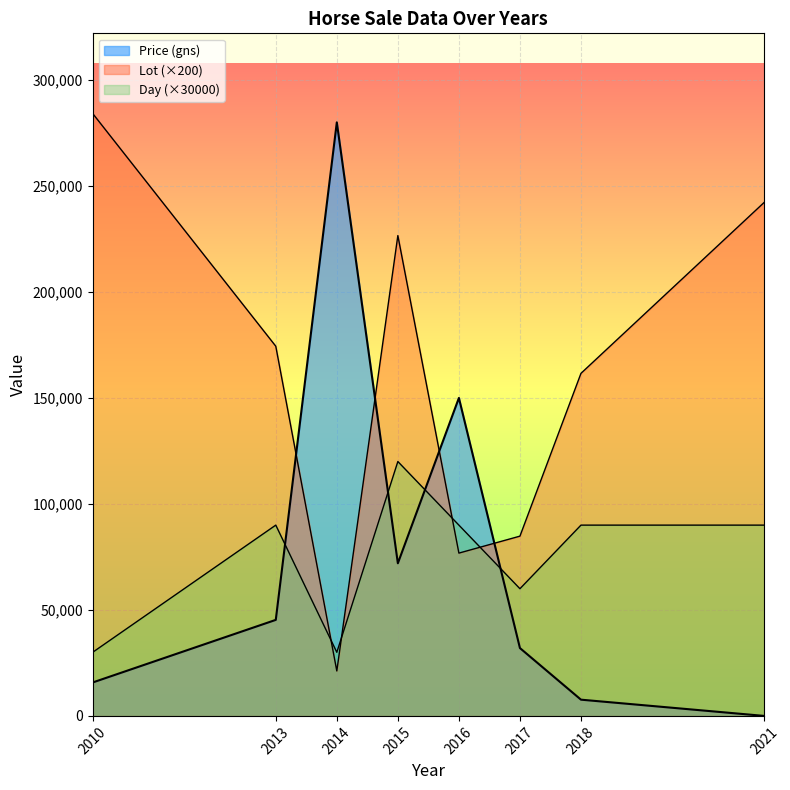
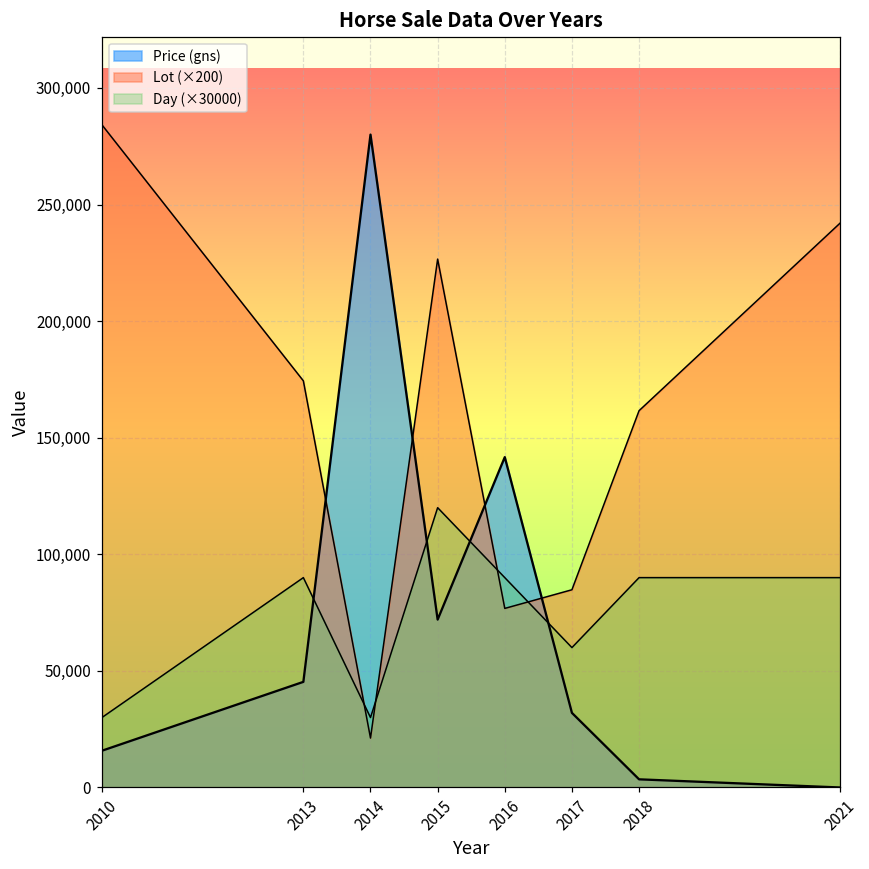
  {
    "Price (gns)": {
      "2010": "16,000",
      "2013": "45,000",
      "2014": "280,000",
      "2015": "72,000",
-     "2016": "150,000",
+     "2016": "142,000",
      "2017": "32,000",
-     "2018": "8,000",
+     "2018": "4,000",
      "2021": "0"
    },
    "Lot (×200)": {
      "2010": "284,000",
      "2013": "174,000",
      "2014": "21,000",
      "2015": "227,000",
      "2016": "77,000",
      "2017": "85,000",
      "2018": "162,000",
      "2021": "242,000"
    },
    "Day (×30000)": {
      "2010": "30,000",
      "2013": "90,000",
      "2014": "30,000",
      "2015": "120,000",
      "2016": "90,000",
      "2017": "60,000",
      "2018": "90,000",
      "2021": "90,000"
    }
  }
